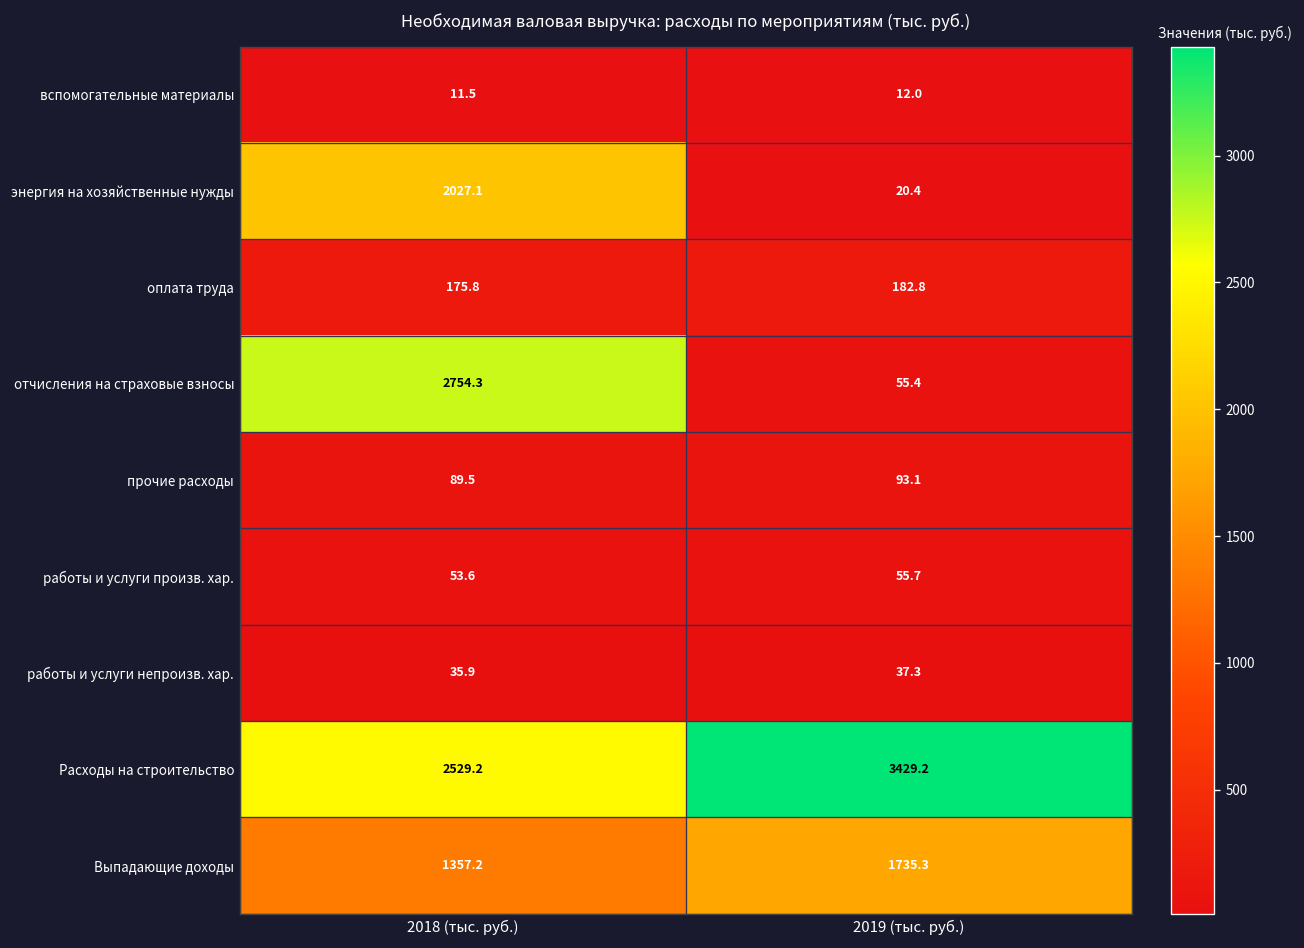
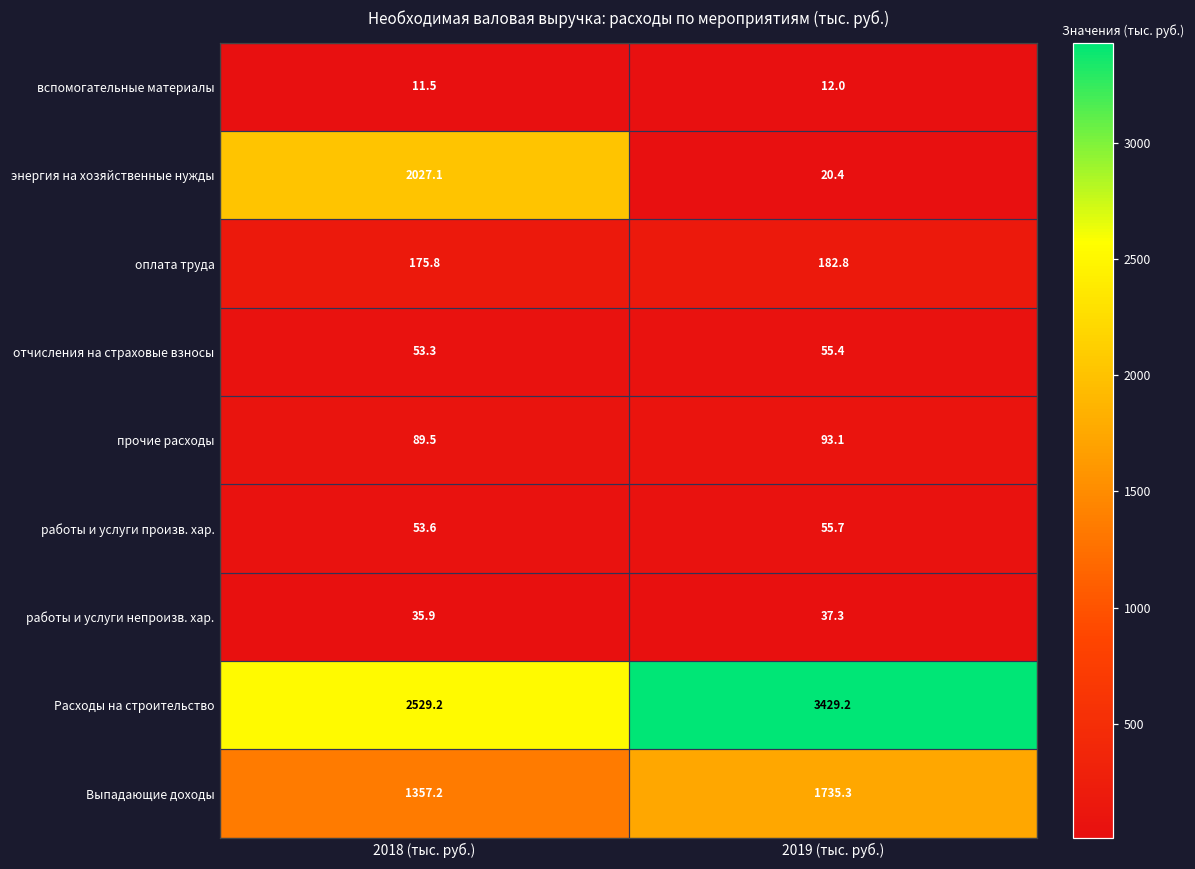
  {
    "вспомогательные материалы": {
      "2018 (тыс. руб.)": 11.5,
      "2019 (тыс. руб.)": 12.0
    },
    "энергия на хозяйственные нужды": {
      "2018 (тыс. руб.)": 2027.1,
      "2019 (тыс. руб.)": 20.4
    },
    "оплата труда": {
      "2018 (тыс. руб.)": 175.8,
      "2019 (тыс. руб.)": 182.8
    },
    "отчисления на страховые взносы": {
-     "2018 (тыс. руб.)": 2754.3,
+     "2018 (тыс. руб.)": 53.3,
      "2019 (тыс. руб.)": 55.4
    },
    "прочие расходы": {
      "2018 (тыс. руб.)": 89.5,
      "2019 (тыс. руб.)": 93.1
    },
    "работы и услуги произв. хар.": {
      "2018 (тыс. руб.)": 53.6,
      "2019 (тыс. руб.)": 55.7
    },
    "работы и услуги непроизв. хар.": {
      "2018 (тыс. руб.)": 35.9,
      "2019 (тыс. руб.)": 37.3
    },
    "Расходы на строительство": {
      "2018 (тыс. руб.)": 2529.2,
      "2019 (тыс. руб.)": 3429.2
    },
    "Выпадающие доходы": {
      "2018 (тыс. руб.)": 1357.2,
      "2019 (тыс. руб.)": 1735.3
    }
  }
